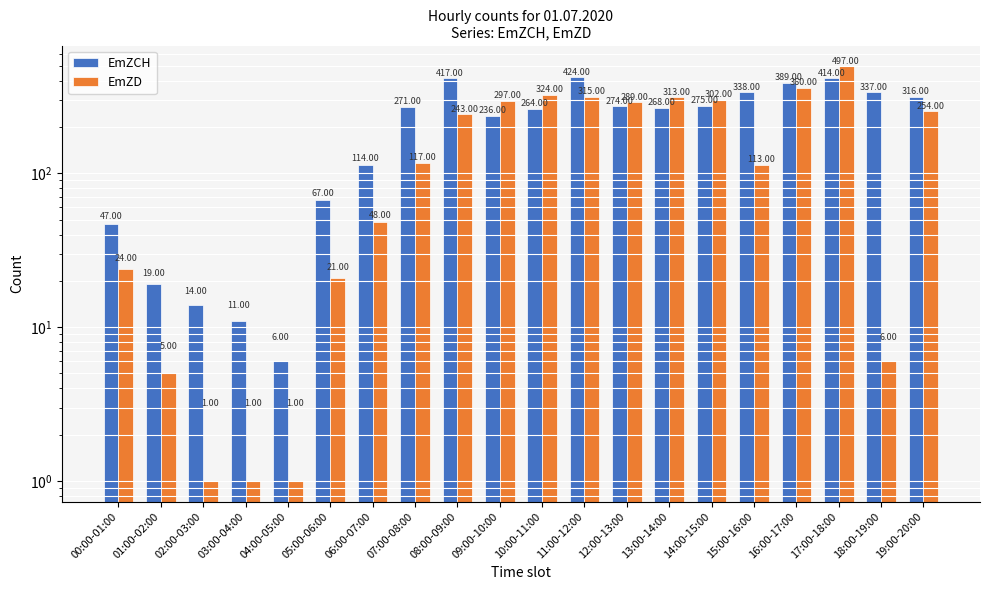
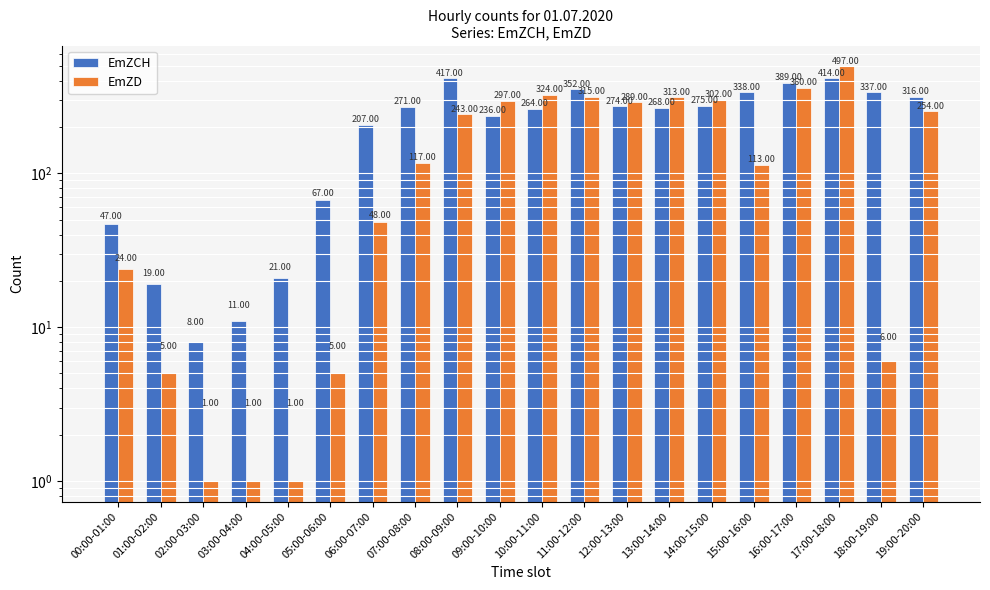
  {
    "EmZCH": {
      "00:00-01:00": 47.00,
      "01:00-02:00": 19.00,
-     "02:00-03:00": 14.00,
+     "02:00-03:00": 8.00,
      "03:00-04:00": 11.00,
-     "04:00-05:00": 6.00,
+     "04:00-05:00": 21.00,
      "05:00-06:00": 67.00,
-     "06:00-07:00": 114.00,
+     "06:00-07:00": 207.00,
      "07:00-08:00": 271.00,
      "08:00-09:00": 417.00,
      "09:00-10:00": 236.00,
      "10:00-11:00": 264.00,
-     "11:00-12:00": 424.00,
+     "11:00-12:00": 352.00,
      "13:00-14:00": 268.00,
      "14:00-15:00": 275.00,
      "15:00-16:00": 338.00,
      "17:00-18:00": 414.00,
      "18:00-19:00": 337.00,
      "19:00-20:00": 316.00
    },
    "EmZD": {
      "00:00-01:00": 24.00,
      "01:00-02:00": 5.00,
-     "05:00-06:00": 21.00,
+     "05:00-06:00": 5.00,
      "06:00-07:00": 48.00,
      "07:00-08:00": 117.00,
      "08:00-09:00": 243.00,
      "09:00-10:00": 297.00,
      "10:00-11:00": 324.00,
      "11:00-12:00": 315.00,
      "13:00-14:00": 313.00,
      "14:00-15:00": 302.00,
      "15:00-16:00": 113.00,
      "17:00-18:00": 497.00,
      "18:00-19:00": 6.00,
      "19:00-20:00": 254.00
    }
  }
